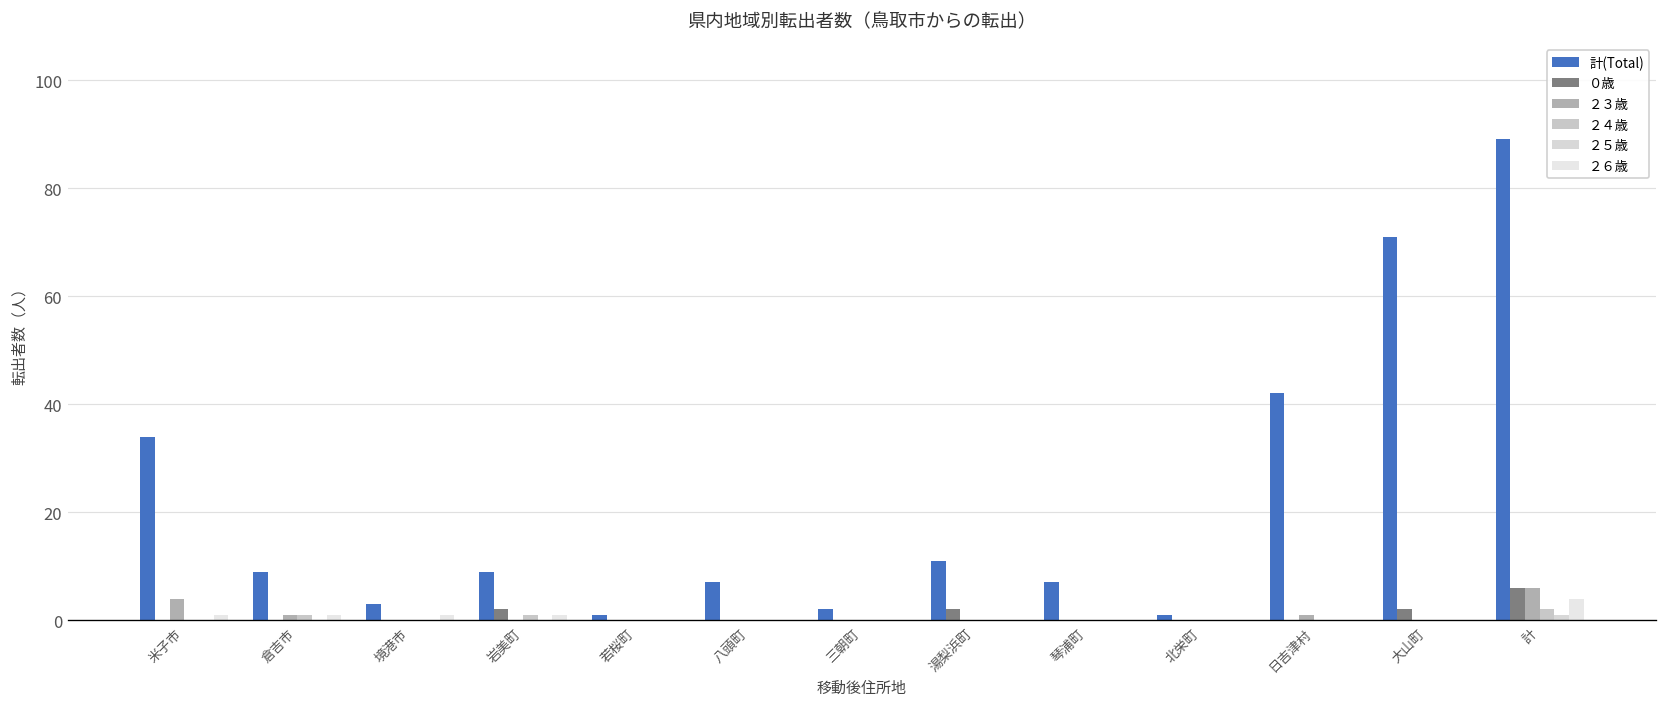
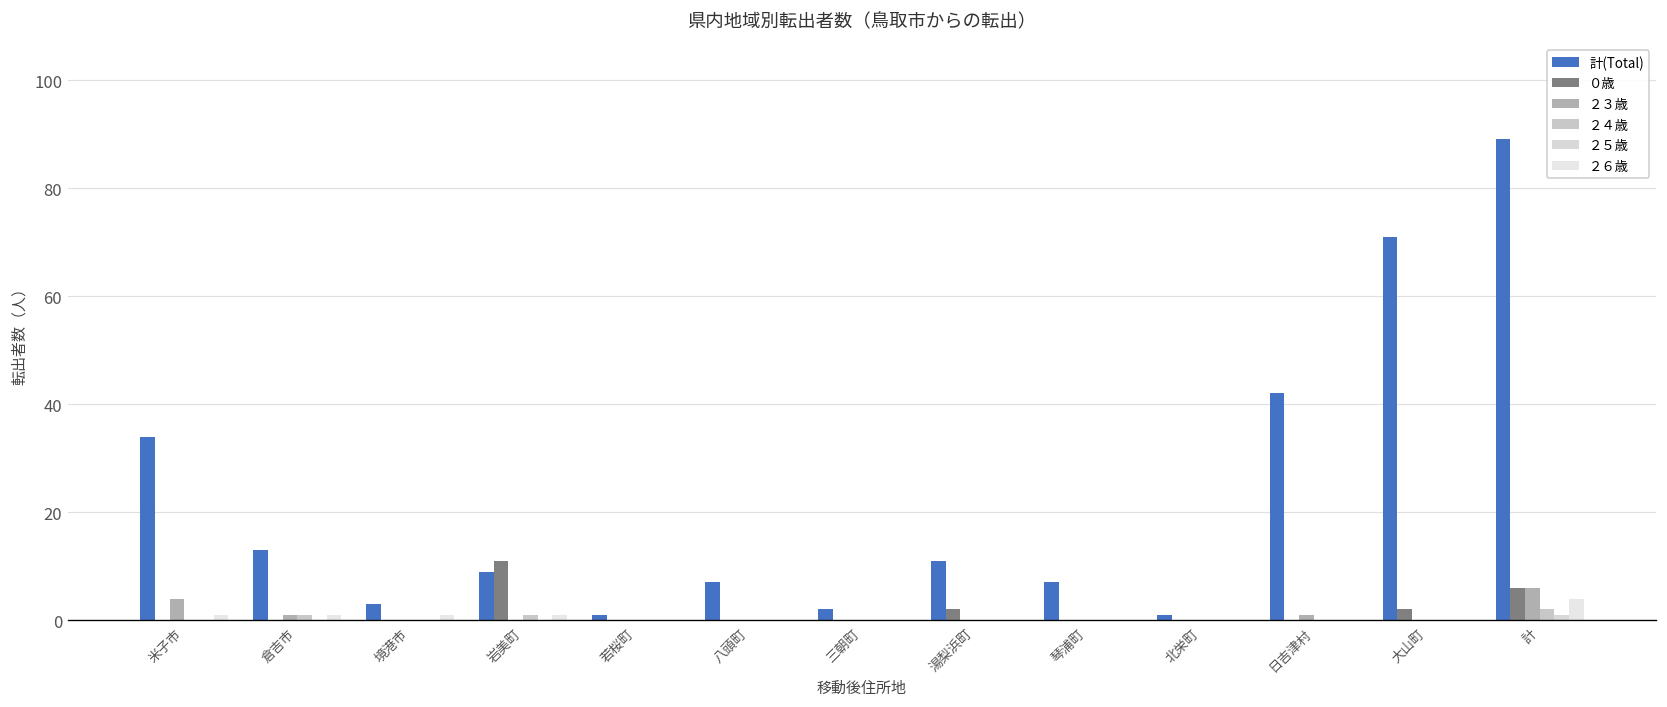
  {
    "計(Total)": {
      "米子市": 34,
-     "倉吉市": 9,
+     "倉吉市": 13,
      "境港市": 3,
      "岩美町": 9,
      "若桜町": 1,
      "八頭町": 7,
      "三朝町": 2,
      "湯梨浜町": 11,
      "琴浦町": 7,
      "北栄町": 1,
      "日吉津村": 42,
      "大山町": 71,
      "計": 89
    },
    "０歳": {
      "米子市": 0,
      "倉吉市": 0,
      "境港市": 0,
-     "岩美町": 2,
+     "岩美町": 11,
      "若桜町": 0,
      "八頭町": 0,
      "三朝町": 0,
      "湯梨浜町": 2,
      "琴浦町": 0,
      "北栄町": 0,
      "日吉津村": 0,
      "大山町": 2,
      "計": 6
    }
  }
